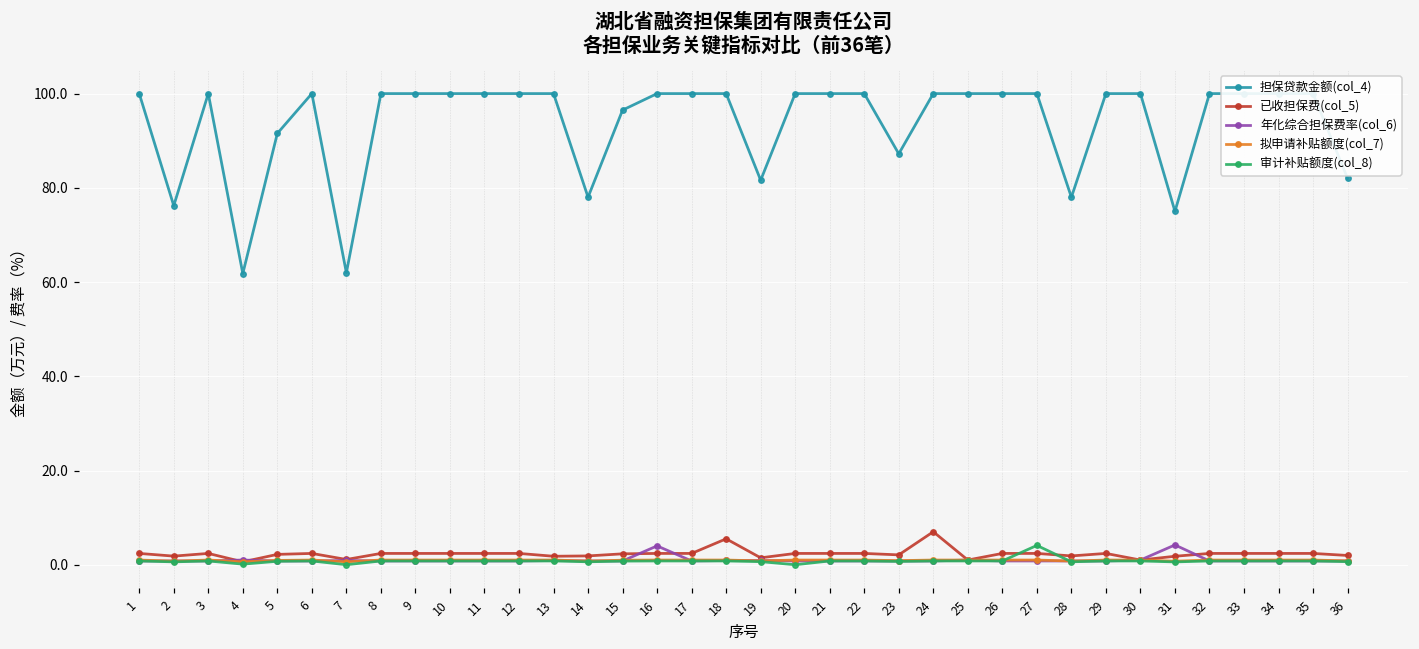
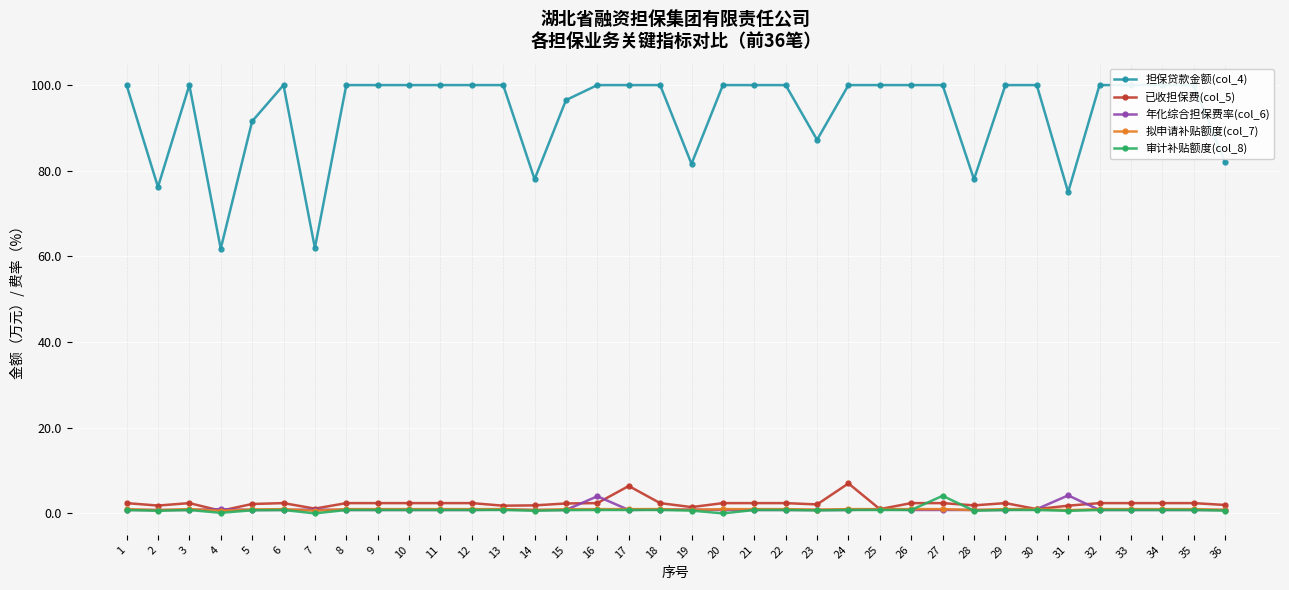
  {
    "担保贷款金额(col_4)": {
      "1": 100,
      "2": 76,
      "3": 100,
      "4": 62,
      "5": 92,
      "6": 100,
      "7": 62,
      "8": 100,
      "9": 100,
      "10": 100,
      "11": 100,
      "12": 100,
      "13": 100,
      "14": 78,
      "15": 96,
      "16": 100,
      "17": 100,
      "18": 100,
      "19": 82,
      "20": 100,
      "21": 100,
      "22": 100,
      "23": 87,
      "24": 100,
      "25": 100,
      "26": 100,
      "27": 100,
      "28": 78,
      "29": 100,
      "30": 100,
      "31": 75,
      "32": 100,
      "36": 82
    },
    "已收担保费(col_5)": {
      "1": 2,
      "2": 2,
      "3": 2,
      "5": 2,
      "6": 2,
      "8": 2,
      "9": 2,
      "10": 2,
      "11": 2,
      "12": 2,
      "13": 2,
      "14": 2,
      "15": 2,
      "16": 2,
-     "17": 2,
-     "18": 6,
+     "17": 6,
+     "18": 2,
      "20": 2,
      "21": 2,
      "22": 2,
      "23": 2,
      "24": 7,
      "26": 2,
      "27": 2,
      "28": 2,
      "29": 2,
      "31": 2,
      "32": 2,
      "33": 2,
      "34": 2,
      "35": 2,
      "36": 2
    },
    "年化综合担保费率(col_6)": {
      "16": 4,
      "31": 4
    },
    "审计补贴额度(col_8)": {
      "7": 0,
      "20": 0,
      "27": 4
    }
  }
